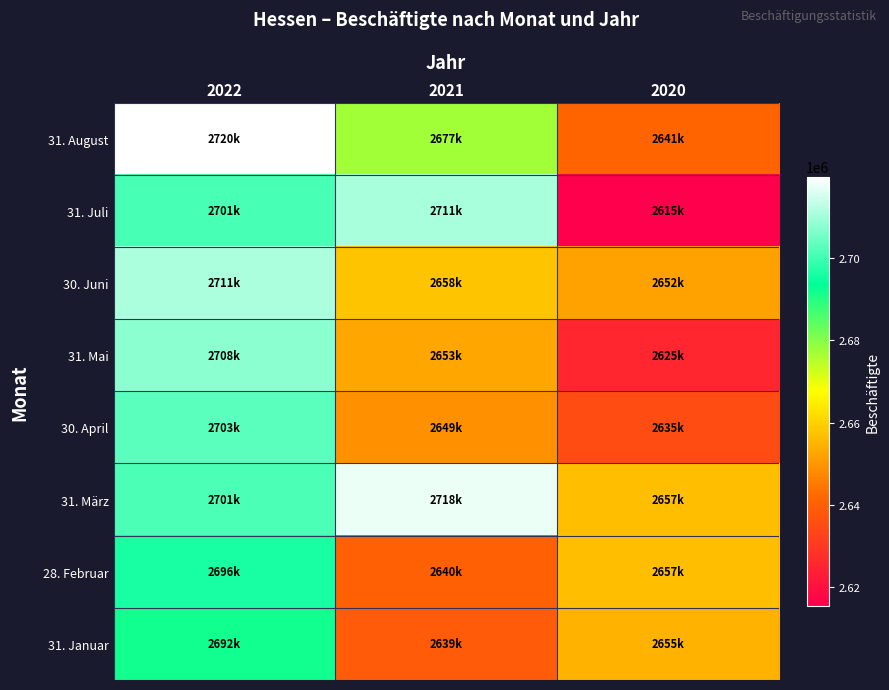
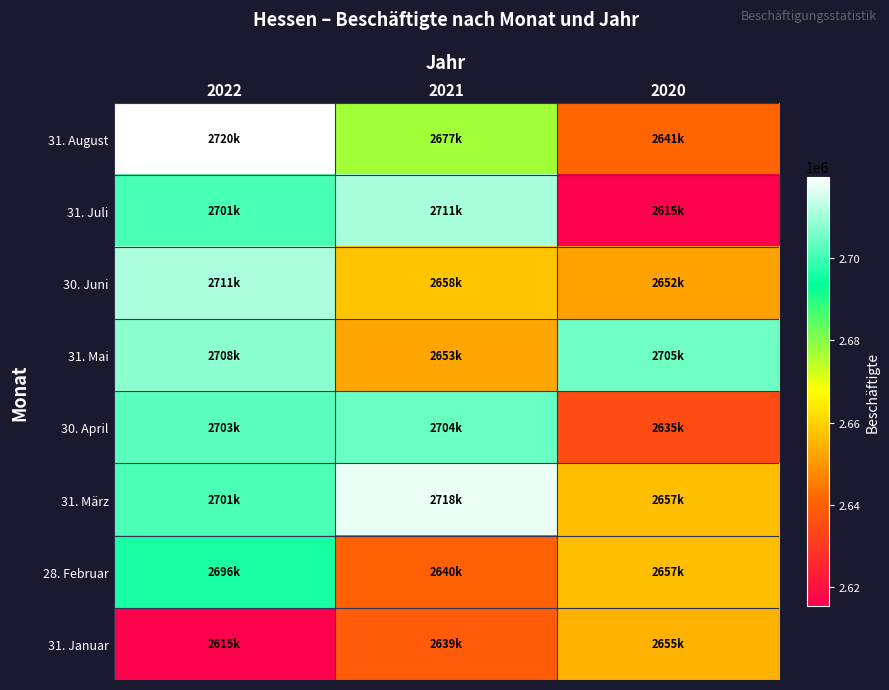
  {
    "31. August": {
      "2022": "2720k",
      "2021": "2677k",
      "2020": "2641k"
    },
    "31. Juli": {
      "2022": "2701k",
      "2021": "2711k",
      "2020": "2615k"
    },
    "30. Juni": {
      "2022": "2711k",
      "2021": "2658k",
      "2020": "2652k"
    },
    "31. Mai": {
      "2022": "2708k",
      "2021": "2653k",
-     "2020": "2625k"
+     "2020": "2705k"
    },
    "30. April": {
      "2022": "2703k",
-     "2021": "2649k",
+     "2021": "2704k",
      "2020": "2635k"
    },
    "31. März": {
      "2022": "2701k",
      "2021": "2718k",
      "2020": "2657k"
    },
    "28. Februar": {
      "2022": "2696k",
      "2021": "2640k",
      "2020": "2657k"
    },
    "31. Januar": {
-     "2022": "2692k",
+     "2022": "2615k",
      "2021": "2639k",
      "2020": "2655k"
    }
  }
